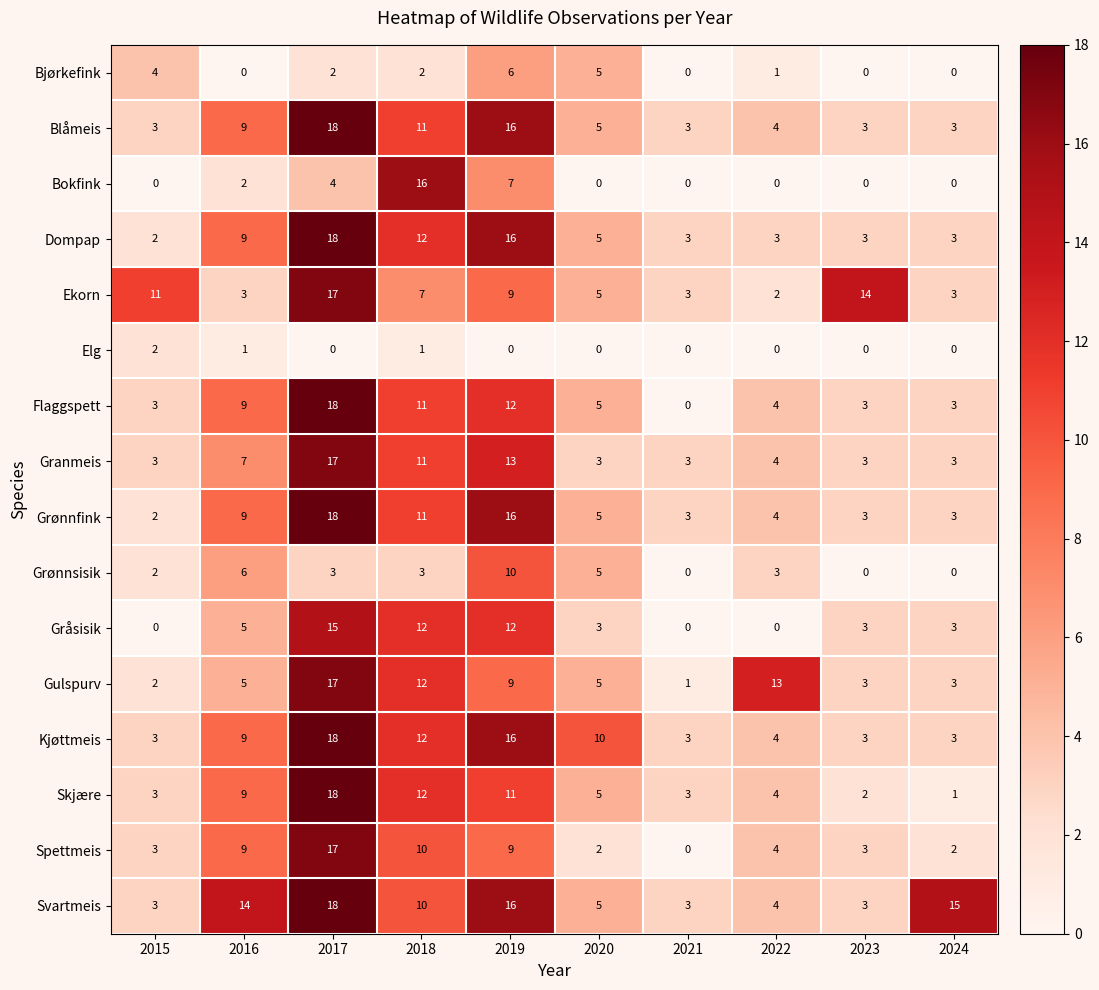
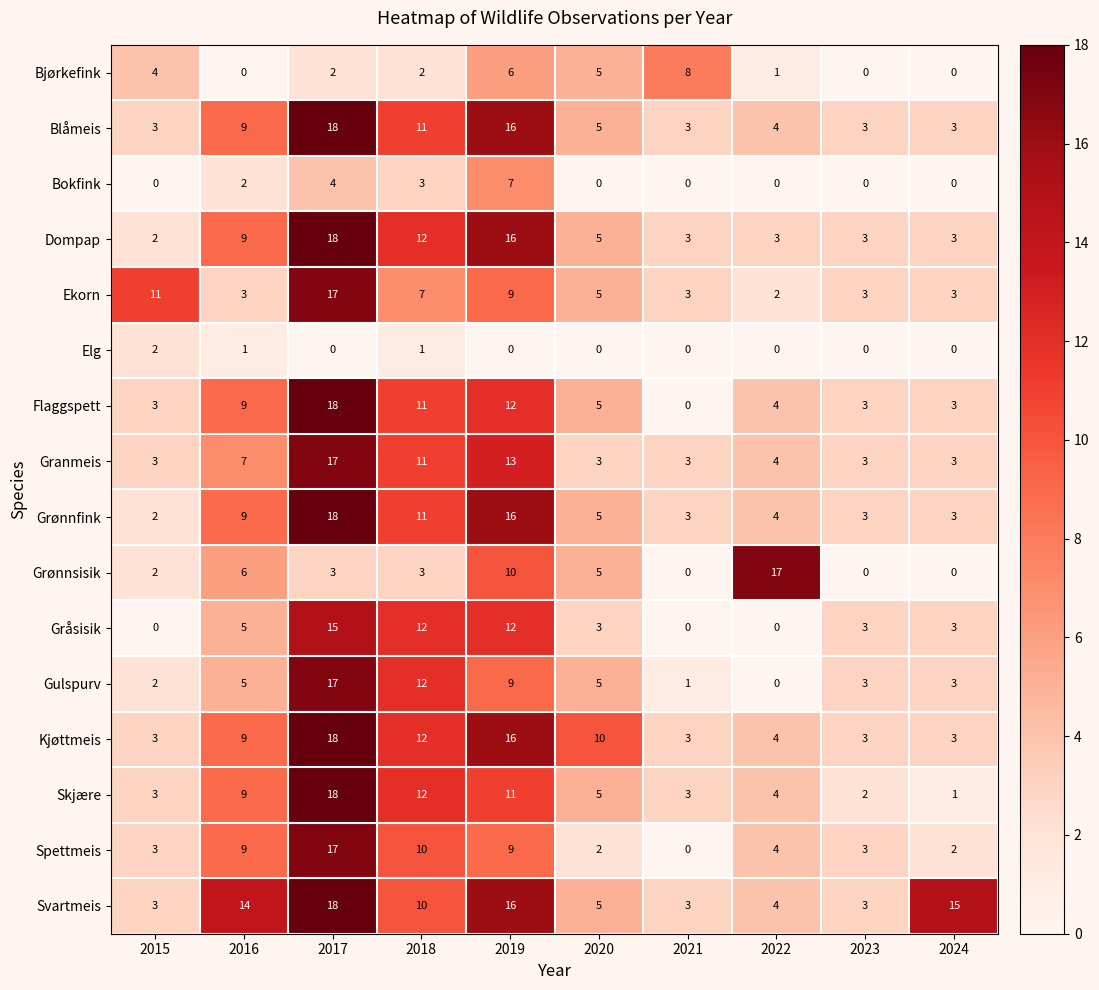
  {
    "Bjørkefink": {
      "2015": 4,
      "2016": 0,
      "2017": 2,
      "2018": 2,
      "2019": 6,
      "2020": 5,
-     "2021": 0,
+     "2021": 8,
      "2022": 1,
      "2023": 0,
      "2024": 0
    },
    "Blåmeis": {
      "2015": 3,
      "2016": 9,
      "2017": 18,
      "2018": 11,
      "2019": 16,
      "2020": 5,
      "2021": 3,
      "2022": 4,
      "2023": 3,
      "2024": 3
    },
    "Bokfink": {
      "2015": 0,
      "2016": 2,
      "2017": 4,
-     "2018": 16,
+     "2018": 3,
      "2019": 7,
      "2020": 0,
      "2021": 0,
      "2022": 0,
      "2023": 0,
      "2024": 0
    },
    "Dompap": {
      "2015": 2,
      "2016": 9,
      "2017": 18,
      "2018": 12,
      "2019": 16,
      "2020": 5,
      "2021": 3,
      "2022": 3,
      "2023": 3,
      "2024": 3
    },
    "Ekorn": {
      "2015": 11,
      "2016": 3,
      "2017": 17,
      "2018": 7,
      "2019": 9,
      "2020": 5,
      "2021": 3,
      "2022": 2,
-     "2023": 14,
+     "2023": 3,
      "2024": 3
    },
    "Elg": {
      "2015": 2,
      "2016": 1,
      "2017": 0,
      "2018": 1,
      "2019": 0,
      "2020": 0,
      "2021": 0,
      "2022": 0,
      "2023": 0,
      "2024": 0
    },
    "Flaggspett": {
      "2015": 3,
      "2016": 9,
      "2017": 18,
      "2018": 11,
      "2019": 12,
      "2020": 5,
      "2021": 0,
      "2022": 4,
      "2023": 3,
      "2024": 3
    },
    "Granmeis": {
      "2015": 3,
      "2016": 7,
      "2017": 17,
      "2018": 11,
      "2019": 13,
      "2020": 3,
      "2021": 3,
      "2022": 4,
      "2023": 3,
      "2024": 3
    },
    "Grønnfink": {
      "2015": 2,
      "2016": 9,
      "2017": 18,
      "2018": 11,
      "2019": 16,
      "2020": 5,
      "2021": 3,
      "2022": 4,
      "2023": 3,
      "2024": 3
    },
    "Grønnsisik": {
      "2015": 2,
      "2016": 6,
      "2017": 3,
      "2018": 3,
      "2019": 10,
      "2020": 5,
      "2021": 0,
-     "2022": 3,
+     "2022": 17,
      "2023": 0,
      "2024": 0
    },
    "Gråsisik": {
      "2015": 0,
      "2016": 5,
      "2017": 15,
      "2018": 12,
      "2019": 12,
      "2020": 3,
      "2021": 0,
      "2022": 0,
      "2023": 3,
      "2024": 3
    },
    "Gulspurv": {
      "2015": 2,
      "2016": 5,
      "2017": 17,
      "2018": 12,
      "2019": 9,
      "2020": 5,
      "2021": 1,
-     "2022": 13,
+     "2022": 0,
      "2023": 3,
      "2024": 3
    },
    "Kjøttmeis": {
      "2015": 3,
      "2016": 9,
      "2017": 18,
      "2018": 12,
      "2019": 16,
      "2020": 10,
      "2021": 3,
      "2022": 4,
      "2023": 3,
      "2024": 3
    },
    "Skjære": {
      "2015": 3,
      "2016": 9,
      "2017": 18,
      "2018": 12,
      "2019": 11,
      "2020": 5,
      "2021": 3,
      "2022": 4,
      "2023": 2,
      "2024": 1
    },
    "Spettmeis": {
      "2015": 3,
      "2016": 9,
      "2017": 17,
      "2018": 10,
      "2019": 9,
      "2020": 2,
      "2021": 0,
      "2022": 4,
      "2023": 3,
      "2024": 2
    },
    "Svartmeis": {
      "2015": 3,
      "2016": 14,
      "2017": 18,
      "2018": 10,
      "2019": 16,
      "2020": 5,
      "2021": 3,
      "2022": 4,
      "2023": 3,
      "2024": 15
    }
  }
